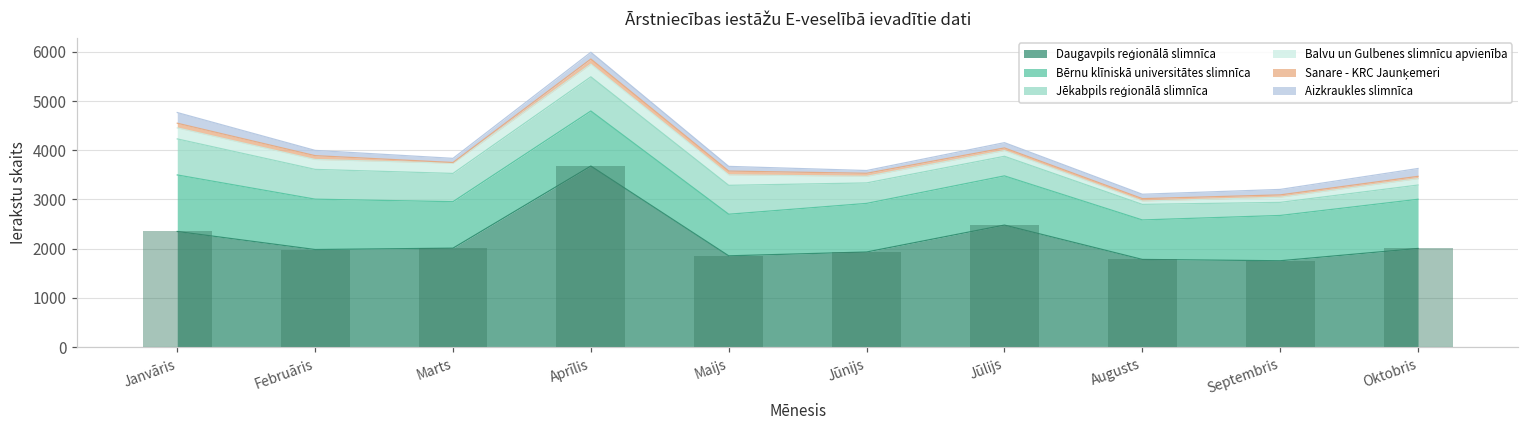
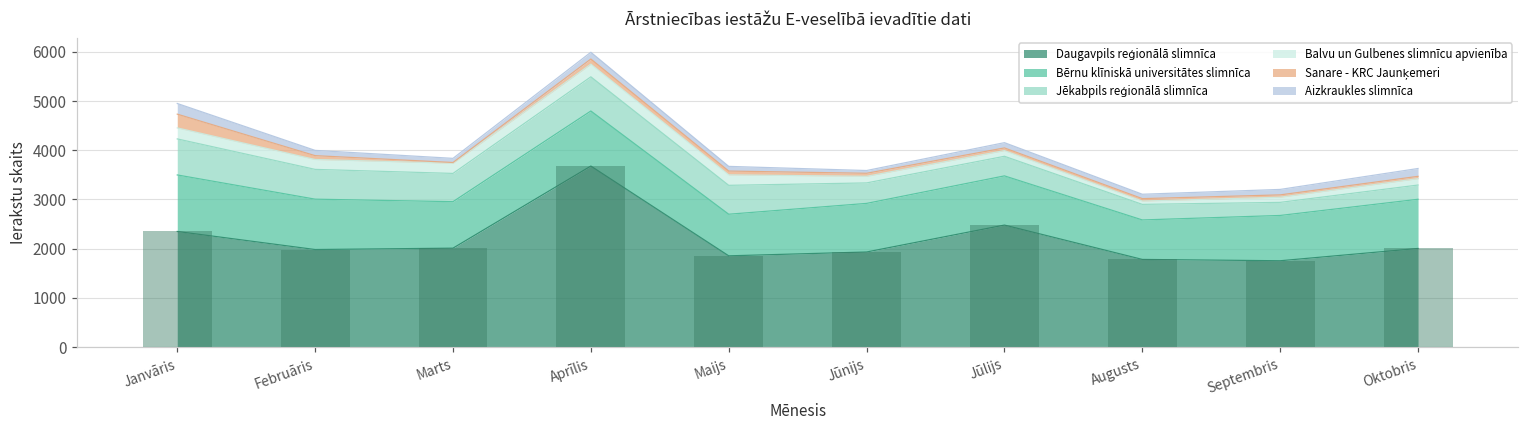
  {
    "Daugavpils reģionālā slimnīca": {
      "Janvāris": 2400,
      "Februāris": 2000,
      "Marts": 2000,
      "Aprīlis": 3700,
      "Maijs": 1900,
      "Jūnijs": 1900,
      "Jūlijs": 2500,
      "Augusts": 1800,
      "Septembris": 1800,
      "Oktobris": 2000
    },
    "Bērnu klīniskā universitātes slimnīca": {
      "Janvāris": 1100,
      "Februāris": 1000,
      "Marts": 900,
      "Aprīlis": 1100,
      "Maijs": 800,
      "Jūnijs": 1000,
      "Jūlijs": 1000,
      "Augusts": 800,
      "Septembris": 900,
      "Oktobris": 1000
    },
    "Sanare - KRC Jaunķemeri": {
-     "Janvāris": 100,
+     "Janvāris": 300,
      "Februāris": 100,
      "Aprīlis": 100,
      "Maijs": 100
    }
  }
